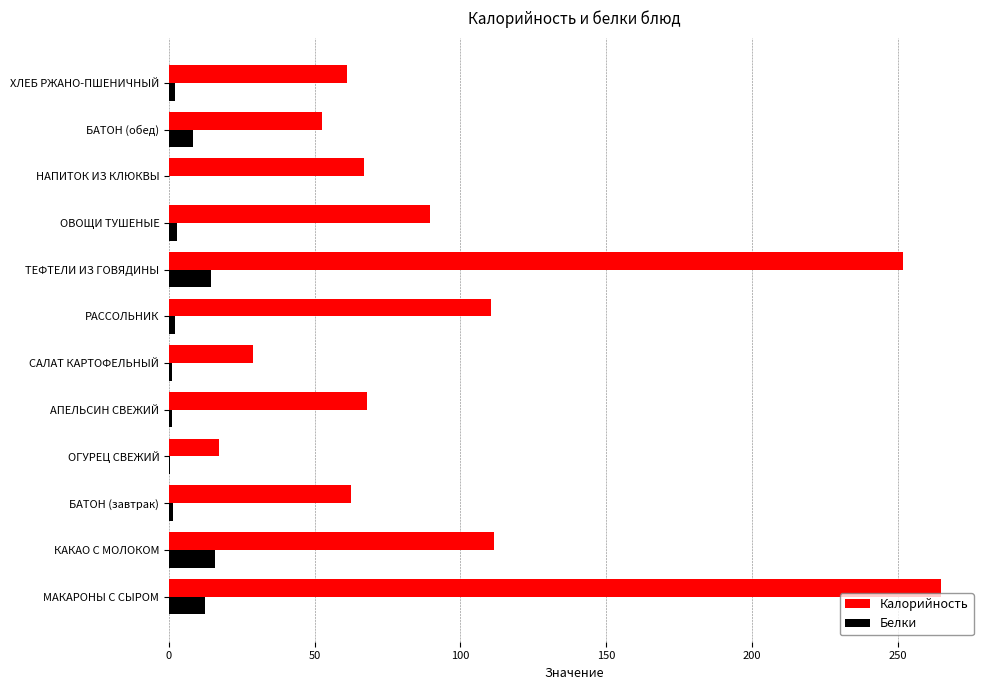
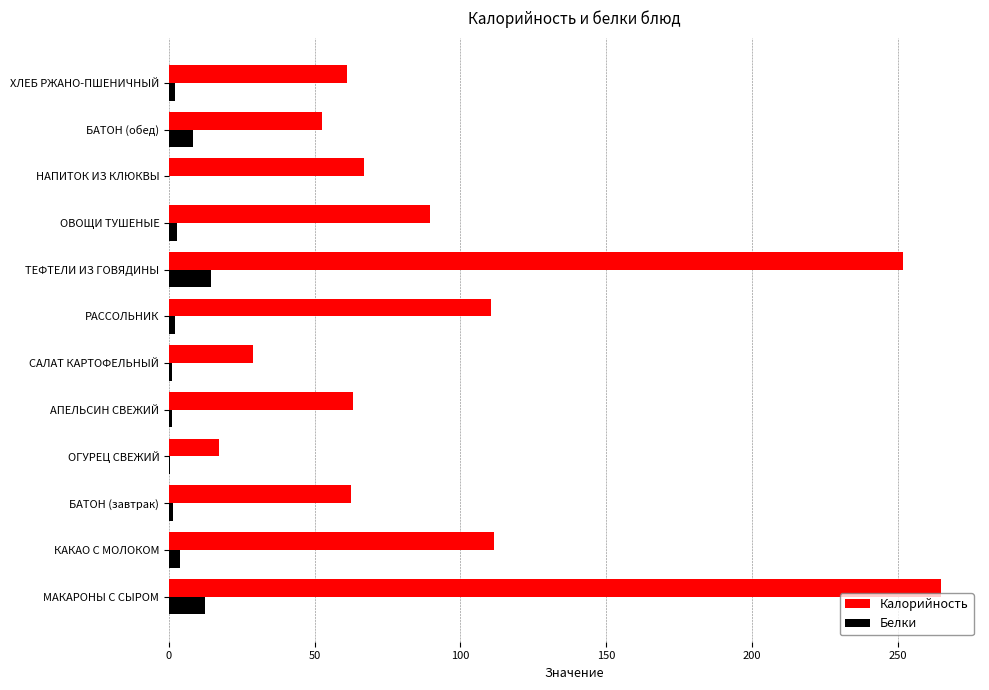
  {
    "Калорийность": {
      "ХЛЕБ РЖАНО-ПШЕНИЧНЫЙ": 61,
      "БАТОН (обед)": 52,
      "НАПИТОК ИЗ КЛЮКВЫ": 67,
      "ОВОЩИ ТУШЕНЫЕ": 90,
      "ТЕФТЕЛИ ИЗ ГОВЯДИНЫ": 252,
      "РАССОЛЬНИК": 111,
      "САЛАТ КАРТОФЕЛЬНЫЙ": 29,
-     "АПЕЛЬСИН СВЕЖИЙ": 68,
+     "АПЕЛЬСИН СВЕЖИЙ": 63,
      "ОГУРЕЦ СВЕЖИЙ": 17,
      "БАТОН (завтрак)": 62,
      "КАКАО С МОЛОКОМ": 112,
      "МАКАРОНЫ С СЫРОМ": 265
    },
    "Белки": {
      "ХЛЕБ РЖАНО-ПШЕНИЧНЫЙ": 2,
      "БАТОН (обед)": 8,
      "ОВОЩИ ТУШЕНЫЕ": 3,
      "ТЕФТЕЛИ ИЗ ГОВЯДИНЫ": 14,
      "РАССОЛЬНИК": 2,
      "САЛАТ КАРТОФЕЛЬНЫЙ": 1,
      "АПЕЛЬСИН СВЕЖИЙ": 1,
      "БАТОН (завтрак)": 2,
-     "КАКАО С МОЛОКОМ": 16,
+     "КАКАО С МОЛОКОМ": 4,
      "МАКАРОНЫ С СЫРОМ": 12
    }
  }
